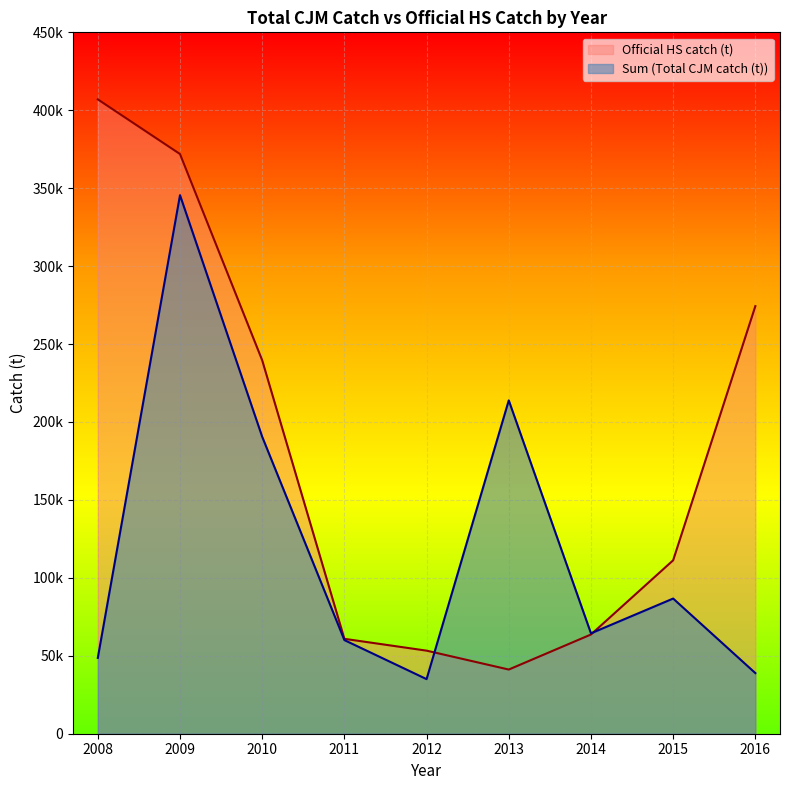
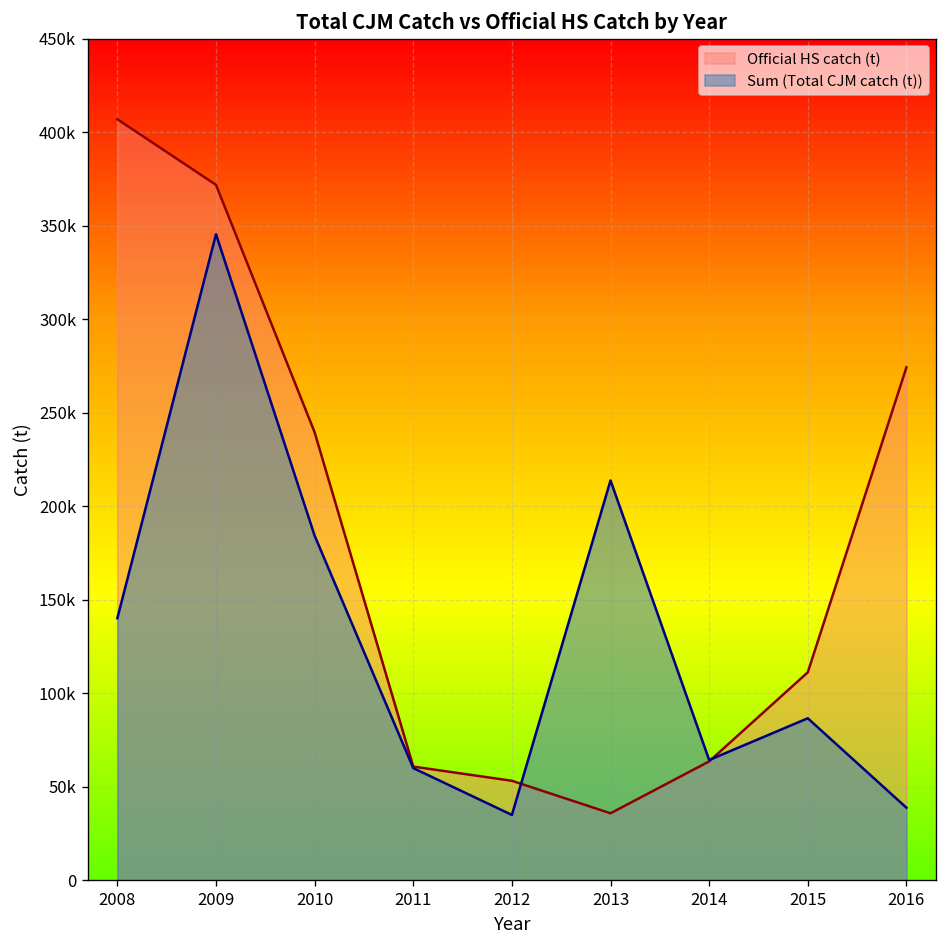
  {
    "Official HS catch (t)": {
      "2008": 407000,
      "2009": 372000,
      "2010": 240000,
      "2012": 53000,
-     "2013": 41000,
+     "2013": 36000,
      "2015": 111000,
      "2016": 274000
    },
    "Sum (Total CJM catch (t))": {
-     "2008": 49000,
+     "2008": 140000,
      "2009": 346000,
-     "2010": 191000,
+     "2010": 184000,
      "2012": 35000,
      "2013": 214000,
      "2015": 87000,
      "2016": 39000
    }
  }
